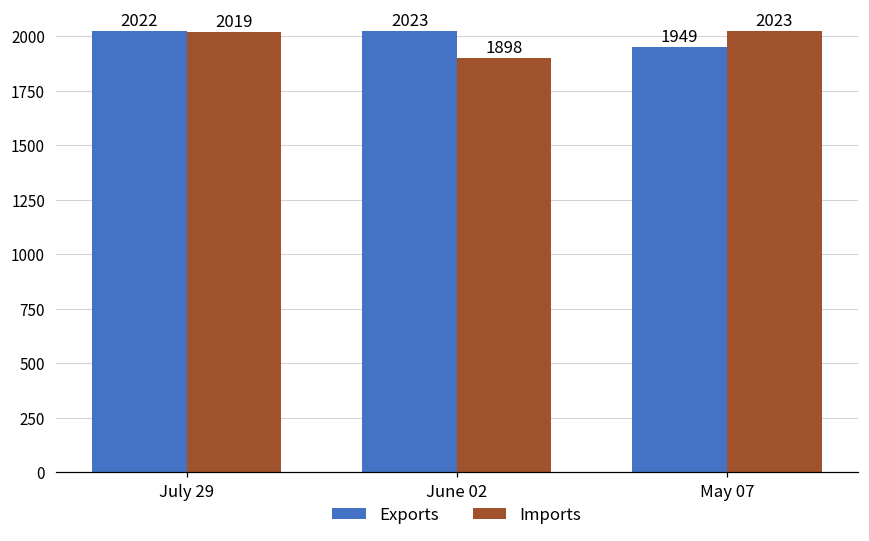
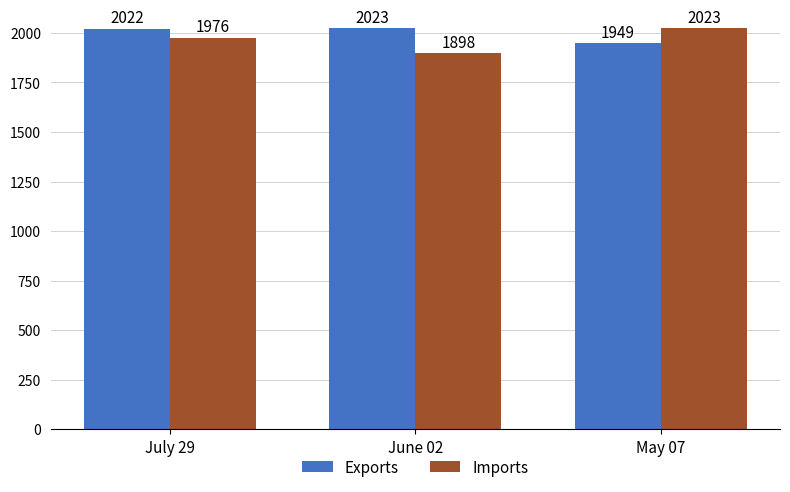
  {
    "Exports": {
      "July 29": 2022,
      "June 02": 2023,
      "May 07": 1949
    },
    "Imports": {
-     "July 29": 2019,
+     "July 29": 1976,
      "June 02": 1898,
      "May 07": 2023
    }
  }
